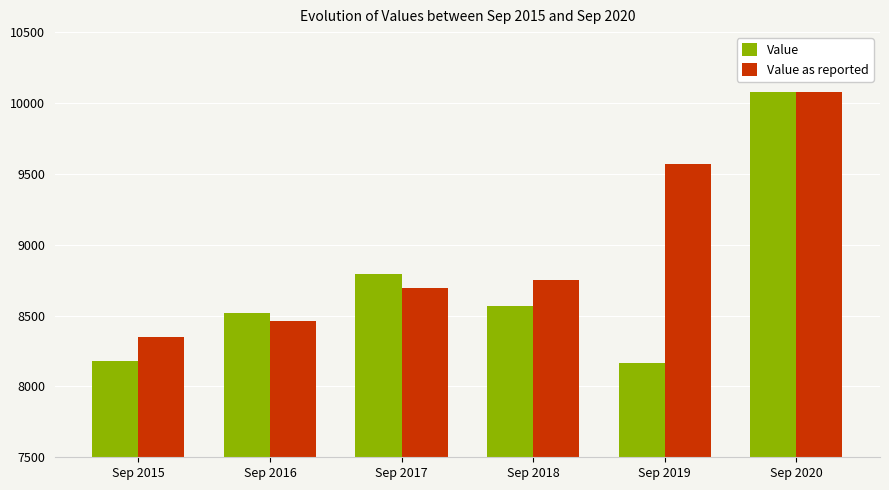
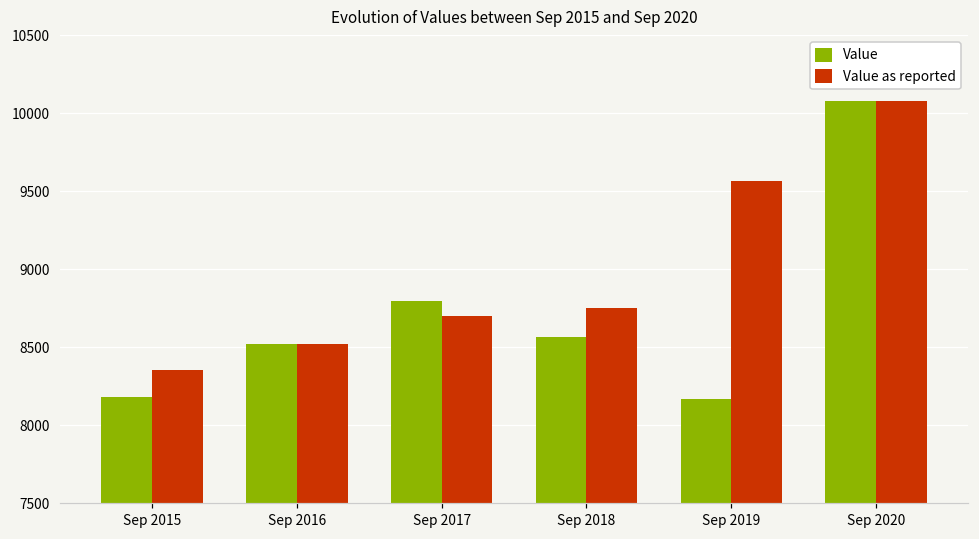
  {
    "Value": {
      "Sep 2015": 8180,
      "Sep 2016": 8520,
      "Sep 2017": 8790,
      "Sep 2018": 8570,
      "Sep 2019": 8160,
      "Sep 2020": 10080
    },
    "Value as reported": {
      "Sep 2015": 8350,
-     "Sep 2016": 8460,
+     "Sep 2016": 8520,
      "Sep 2017": 8700,
      "Sep 2018": 8750,
      "Sep 2019": 9570,
      "Sep 2020": 10080
    }
  }
